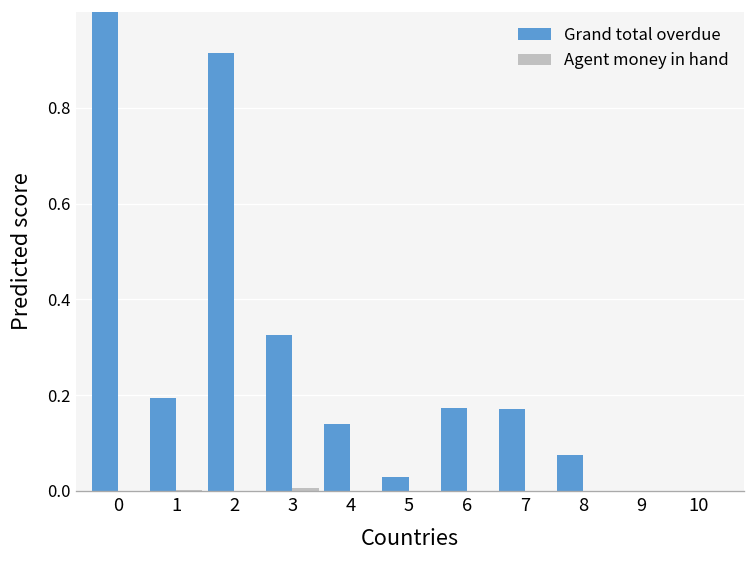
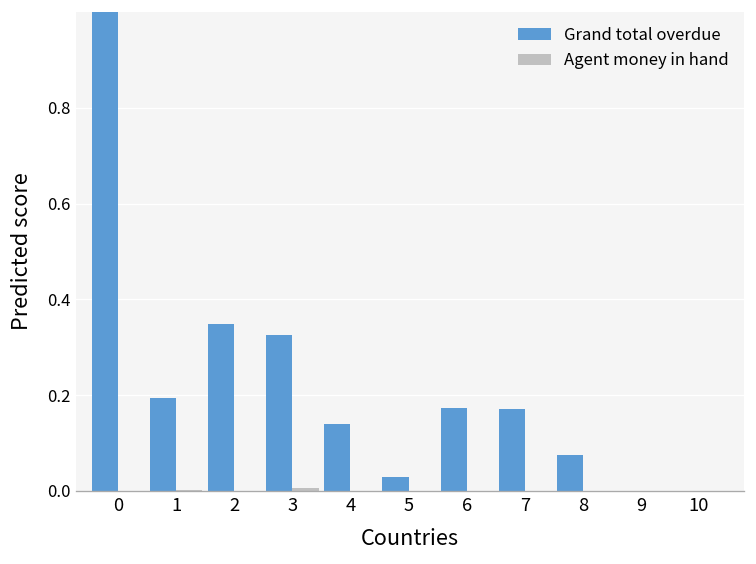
  {
    "Grand total overdue": {
      "0": 1.00,
      "1": 0.19,
-     "2": 0.91,
+     "2": 0.35,
      "3": 0.32,
      "4": 0.14,
      "5": 0.03,
      "6": 0.17,
      "7": 0.17,
      "8": 0.07,
      "9": 0.00,
      "10": 0.00
    },
    "Agent money in hand": {
      "0": 0.00,
      "2": 0.00,
      "5": 0.00,
      "6": 0.00,
      "7": 0.00,
      "8": 0.00,
      "9": 0.00,
      "10": 0.00
    }
  }
